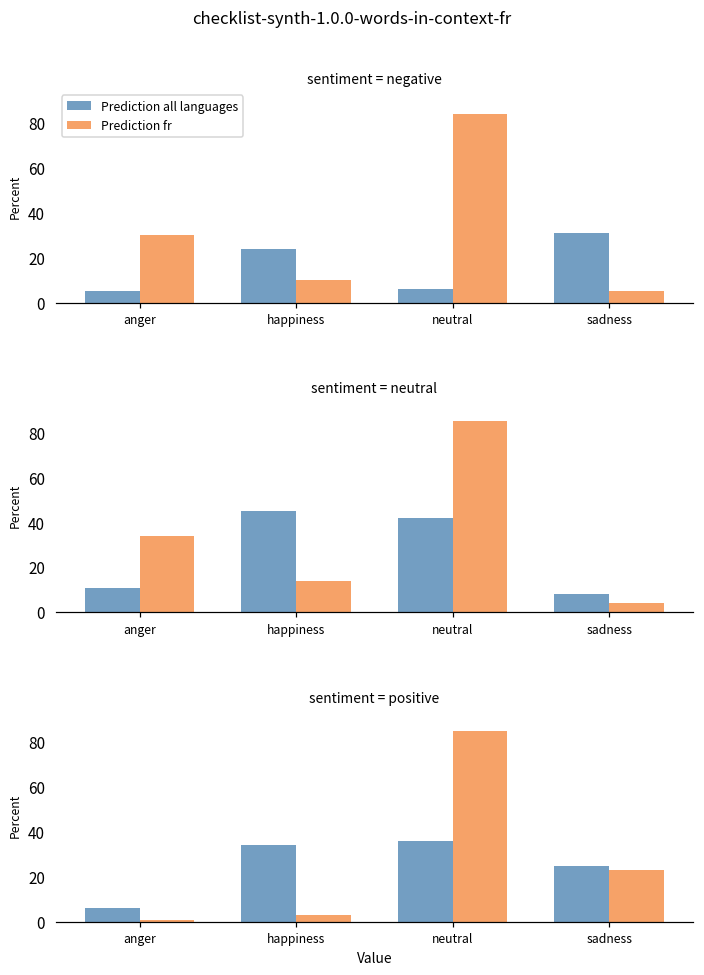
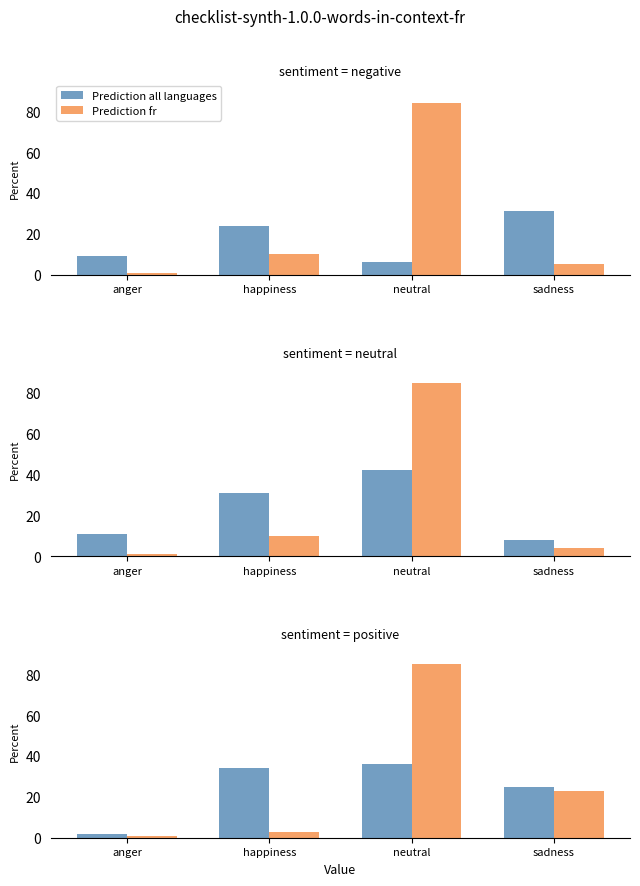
  {
    "sentiment = negative": {
      "Prediction all languages": {
-       "anger": 5,
+       "anger": 9,
        "happiness": 24,
        "neutral": 6,
        "sadness": 31
      },
      "Prediction fr": {
-       "anger": 30,
+       "anger": 1,
        "happiness": 10,
        "neutral": 84,
        "sadness": 5
      }
    },
    "sentiment = neutral": {
      "Prediction all languages": {
        "anger": 11,
-       "happiness": 45,
+       "happiness": 31,
        "neutral": 42,
        "sadness": 8
      },
      "Prediction fr": {
-       "anger": 34,
-       "happiness": 14,
+       "anger": 1,
+       "happiness": 10,
        "neutral": 85,
        "sadness": 4
      }
    },
    "sentiment = positive": {
      "Prediction all languages": {
-       "anger": 6,
+       "anger": 2,
        "happiness": 34,
        "neutral": 36,
        "sadness": 25
      },
      "Prediction fr": {
        "happiness": 3,
        "neutral": 85,
        "sadness": 23
      }
    }
  }
